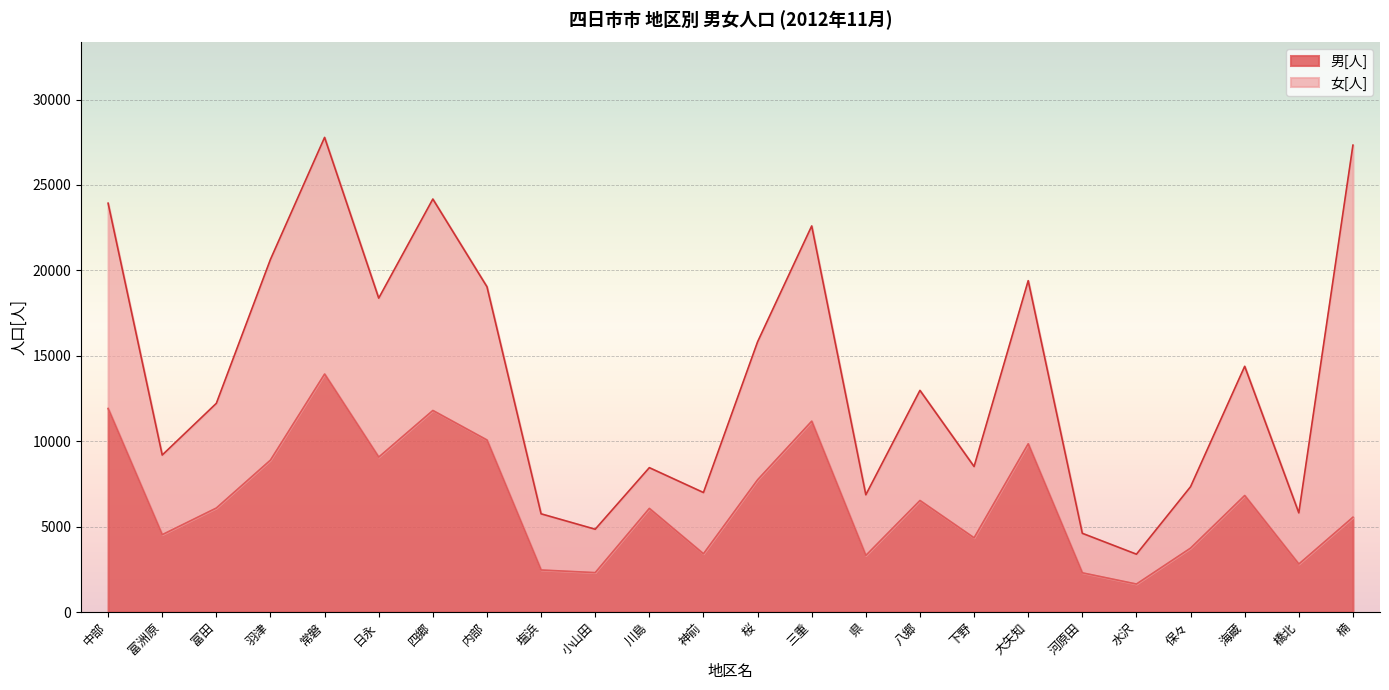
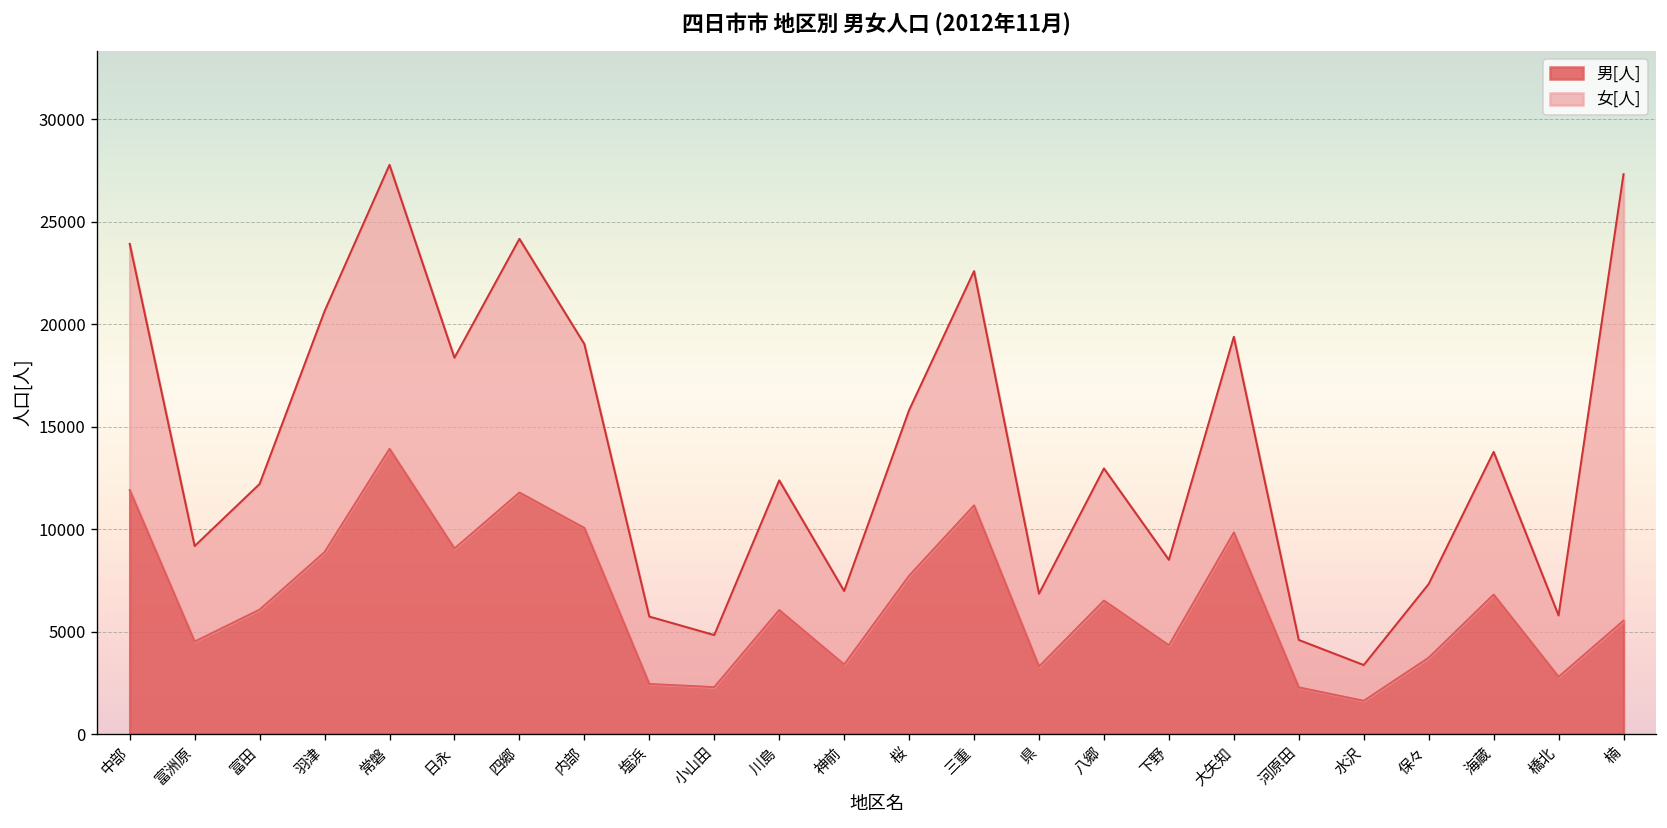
  {
    "男[人]": {
      "中部": 11900,
      "富洲原": 4500,
      "富田": 6100,
      "羽津": 8900,
      "常磐": 13900,
      "日永": 9100,
      "四郷": 11800,
      "内部": 10100,
      "塩浜": 2500,
      "小山田": 2300,
      "川島": 6100,
      "神前": 3400,
      "桜": 7700,
      "三重": 11200,
      "県": 3300,
      "八郷": 6500,
      "下野": 4300,
      "大矢知": 9800,
      "河原田": 2300,
      "水沢": 1600,
      "保々": 3700,
      "海蔵": 6800,
      "橋北": 2800,
      "楠": 5600
    },
    "女[人]": {
      "中部": 12000,
      "富洲原": 4700,
      "富田": 6100,
      "羽津": 11800,
      "常磐": 13900,
      "日永": 9300,
      "四郷": 12400,
      "内部": 9000,
      "塩浜": 3300,
      "小山田": 2500,
-     "川島": 2400,
+     "川島": 6300,
      "神前": 3600,
      "桜": 8100,
      "三重": 11400,
      "県": 3600,
      "八郷": 6400,
      "下野": 4200,
      "大矢知": 9600,
      "河原田": 2300,
      "水沢": 1700,
      "保々": 3600,
-     "海蔵": 7600,
+     "海蔵": 7000,
      "橋北": 3000,
      "楠": 21800
    }
  }
